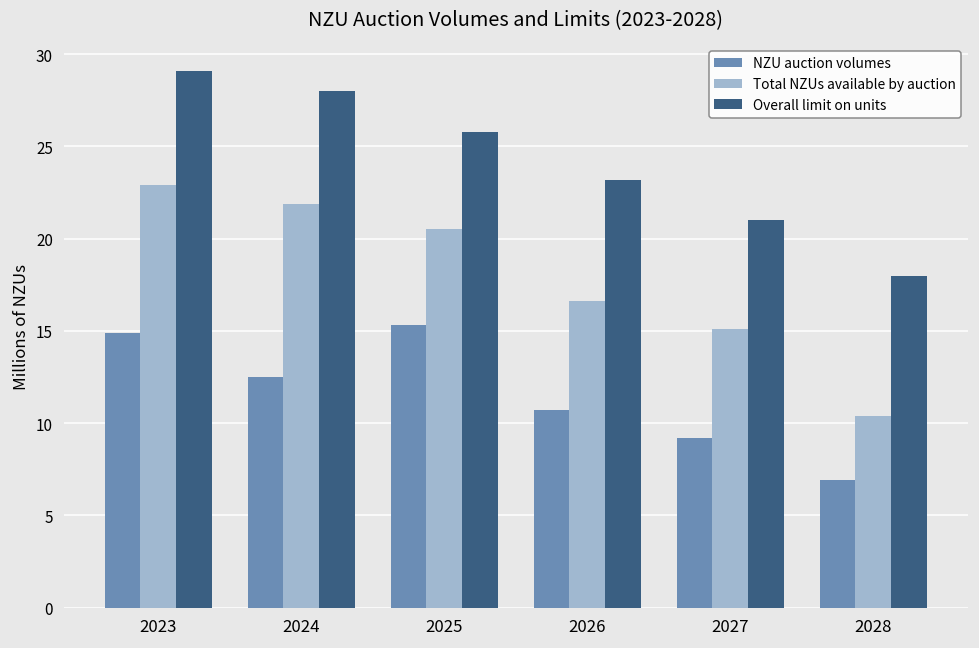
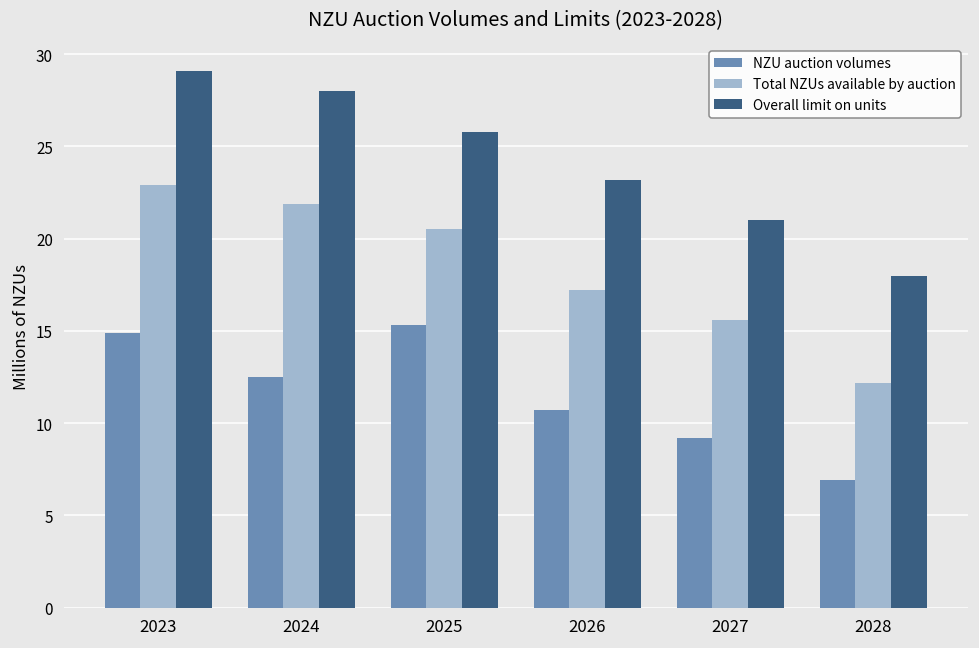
  {
    "NZU auction volumes": {
      "2023": 14.9,
      "2024": 12.5,
      "2025": 15.3,
      "2026": 10.7,
      "2027": 9.2,
      "2028": 6.9
    },
    "Total NZUs available by auction": {
      "2023": 22.9,
      "2024": 21.9,
      "2025": 20.5,
-     "2026": 16.6,
-     "2027": 15.1,
-     "2028": 10.4
+     "2026": 17.2,
+     "2027": 15.6,
+     "2028": 12.2
    },
    "Overall limit on units": {
      "2023": 29.1,
      "2024": 28.0,
      "2025": 25.8,
      "2026": 23.2,
      "2027": 21.0,
      "2028": 18.0
    }
  }
